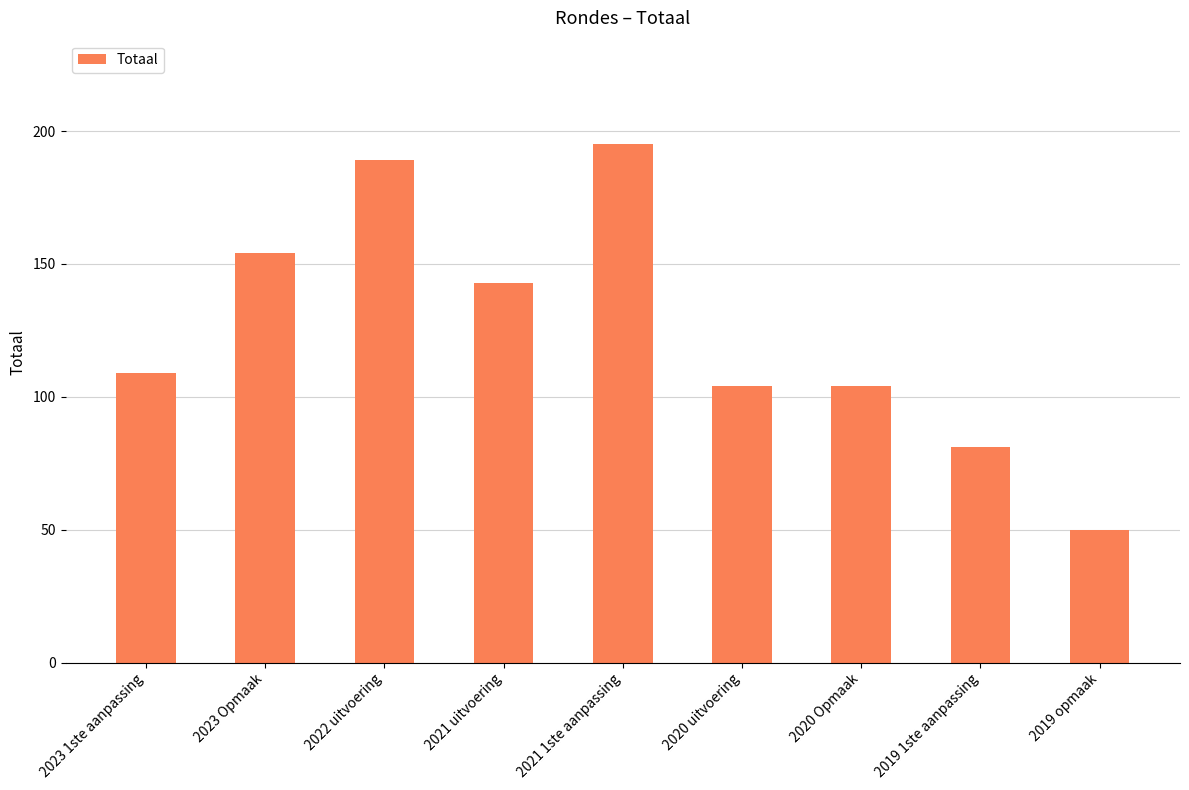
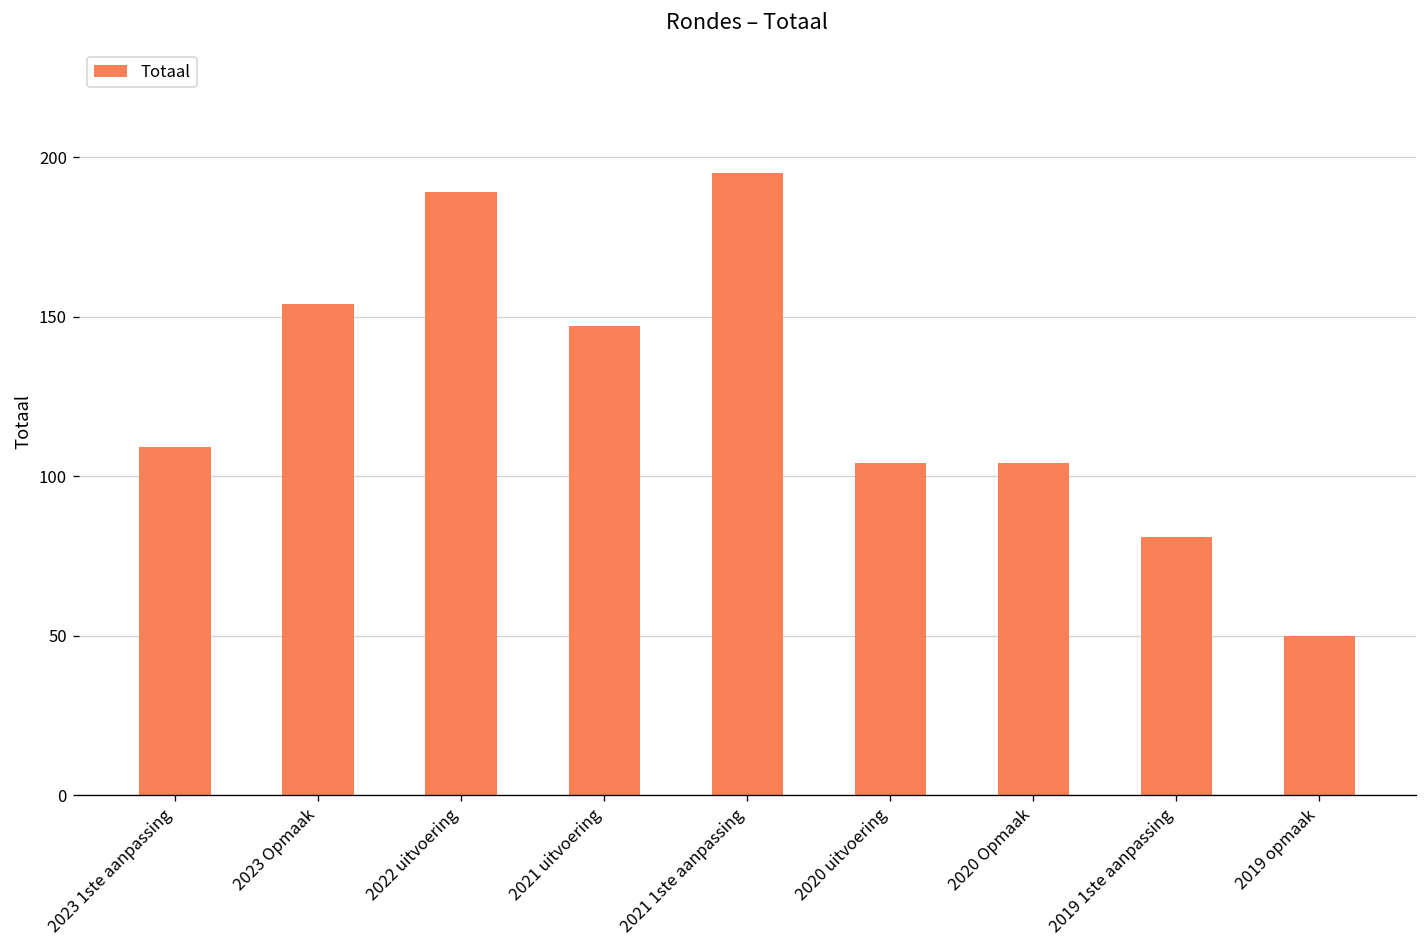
  {
    "2023 1ste aanpassing": 109,
    "2023 Opmaak": 154,
    "2022 uitvoering": 189,
-   "2021 uitvoering": 143,
+   "2021 uitvoering": 147,
    "2021 1ste aanpassing": 195,
    "2020 uitvoering": 104,
    "2020 Opmaak": 104,
    "2019 1ste aanpassing": 81,
    "2019 opmaak": 50
  }
